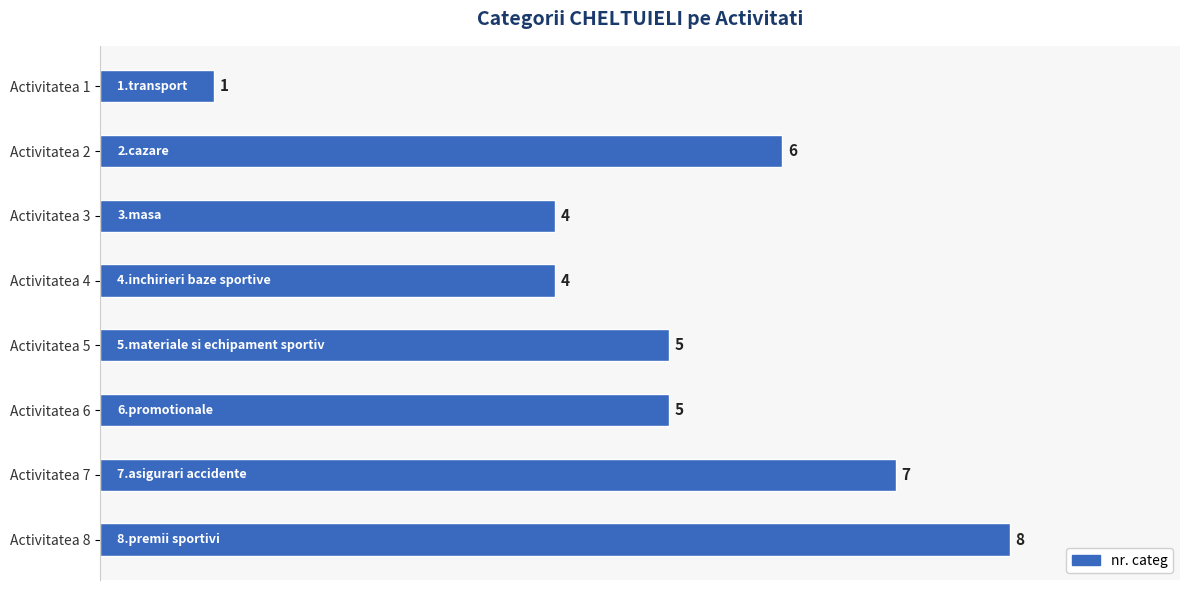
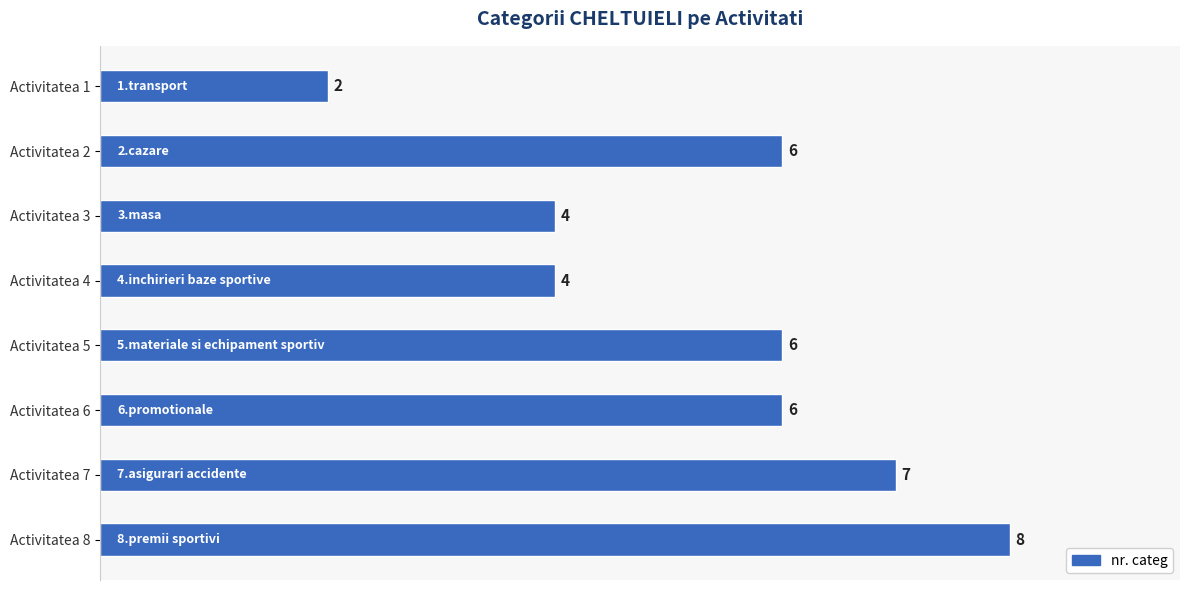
  {
-   "Activitatea 1": 1,
+   "Activitatea 1": 2,
    "Activitatea 2": 6,
    "Activitatea 3": 4,
    "Activitatea 4": 4,
-   "Activitatea 5": 5,
-   "Activitatea 6": 5,
+   "Activitatea 5": 6,
+   "Activitatea 6": 6,
    "Activitatea 7": 7,
    "Activitatea 8": 8
  }
